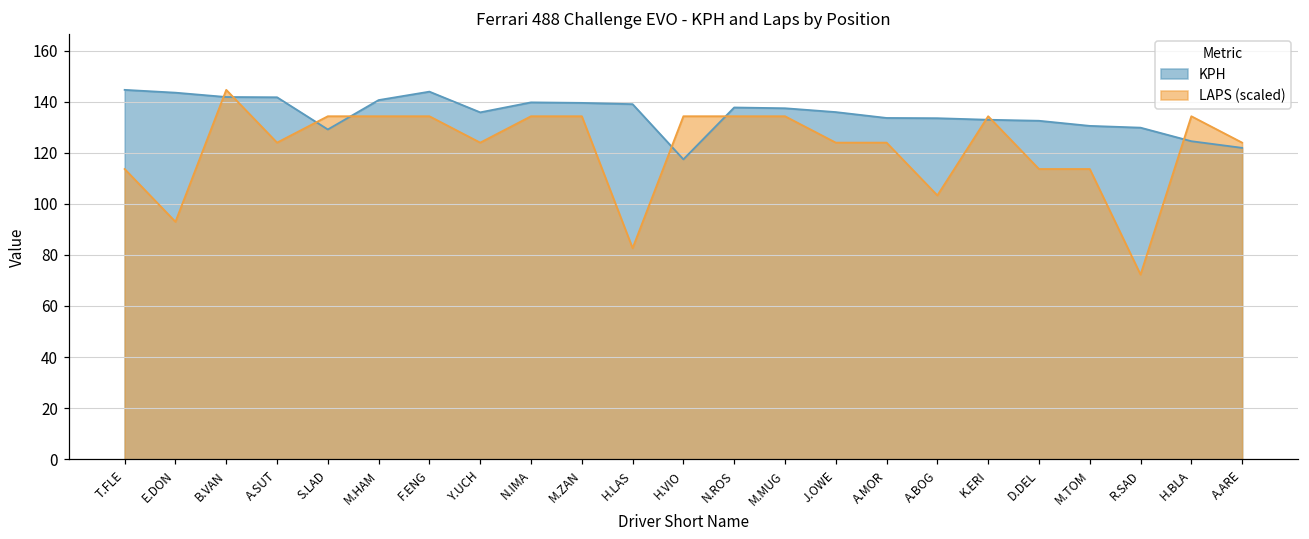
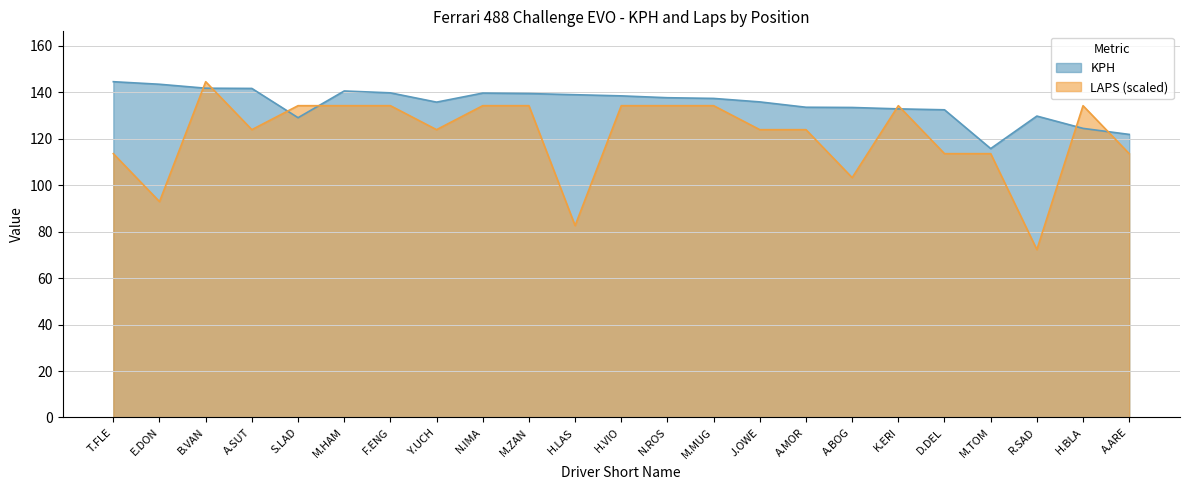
  {
    "KPH": {
      "T.FLE": 145,
      "E.DON": 144,
      "B.VAN": 142,
      "A.SUT": 142,
      "S.LAD": 129,
      "M.HAM": 141,
-     "F.ENG": 144,
+     "F.ENG": 140,
      "Y.UCH": 136,
      "N.IMA": 140,
      "M.ZAN": 140,
      "H.LAS": 139,
-     "H.VIO": 117,
+     "H.VIO": 139,
      "N.ROS": 138,
      "M.MUG": 137,
      "J.OWE": 136,
      "A.MOR": 134,
      "A.BOG": 134,
      "K.ERI": 133,
      "D.DEL": 133,
-     "M.TOM": 131,
+     "M.TOM": 116,
      "R.SAD": 130,
      "H.BLA": 125,
      "A.ARE": 122
    },
    "LAPS (scaled)": {
      "T.FLE": 114,
      "E.DON": 93,
      "B.VAN": 145,
      "A.SUT": 124,
      "S.LAD": 134,
      "M.HAM": 134,
      "F.ENG": 134,
      "Y.UCH": 124,
      "N.IMA": 134,
      "M.ZAN": 134,
      "H.LAS": 83,
      "H.VIO": 134,
      "N.ROS": 134,
      "M.MUG": 134,
      "J.OWE": 124,
      "A.MOR": 124,
      "A.BOG": 103,
      "K.ERI": 134,
      "D.DEL": 114,
      "M.TOM": 114,
      "R.SAD": 72,
      "H.BLA": 134,
-     "A.ARE": 124
+     "A.ARE": 114
    }
  }
